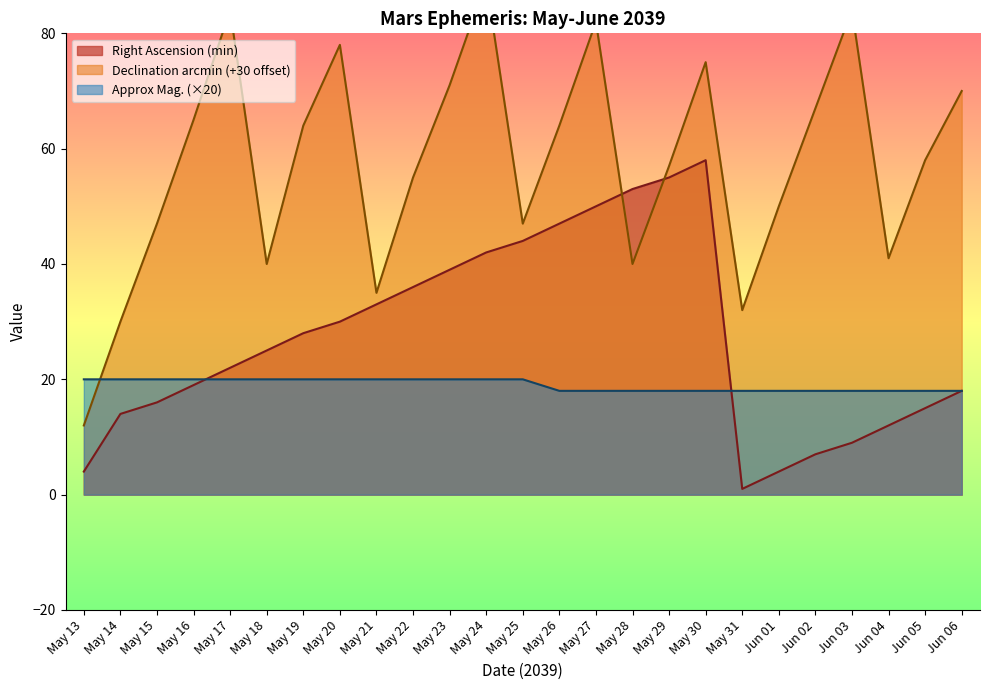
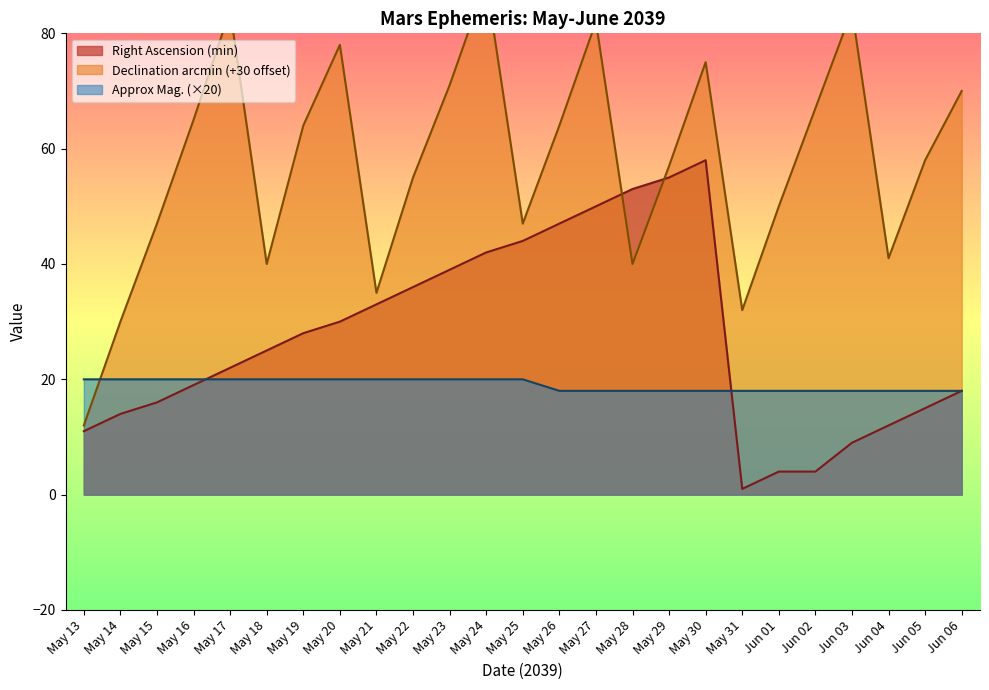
  {
    "Right Ascension (min)": {
-     "May 13": 4,
+     "May 13": 11,
      "May 14": 14,
      "May 15": 16,
      "May 16": 19,
      "May 17": 22,
      "May 18": 25,
      "May 19": 28,
      "May 20": 30,
      "May 21": 33,
      "May 22": 36,
      "May 23": 39,
      "May 24": 42,
      "May 25": 44,
      "May 26": 47,
      "May 27": 50,
      "May 28": 53,
      "May 29": 55,
      "May 30": 58,
      "May 31": 1,
      "Jun 01": 4,
-     "Jun 02": 7,
+     "Jun 02": 4,
      "Jun 03": 9,
      "Jun 04": 12,
      "Jun 05": 15
    },
    "Declination arcmin (+30 offset)": {
      "May 13": 12,
      "May 14": 30,
      "May 15": 47,
      "May 16": 65,
      "May 18": 40,
      "May 19": 64,
      "May 20": 78,
      "May 21": 35,
      "May 22": 55,
      "May 23": 71,
      "May 25": 47,
      "May 26": 64,
      "May 28": 40,
      "May 29": 57,
      "May 30": 75,
      "May 31": 32,
      "Jun 01": 50,
      "Jun 02": 67,
      "Jun 04": 41,
      "Jun 05": 58,
      "Jun 06": 70
    },
    "Approx Mag. (×20)": {
      "May 13": 20,
      "May 14": 20,
      "May 15": 20,
      "May 16": 20,
      "May 17": 20,
      "May 18": 20,
      "May 19": 20,
      "May 20": 20,
      "May 21": 20,
      "May 22": 20,
      "May 23": 20,
      "May 24": 20,
      "May 25": 20,
      "May 26": 18,
      "May 27": 18,
      "May 28": 18,
      "May 29": 18,
      "May 30": 18,
      "May 31": 18,
      "Jun 01": 18,
      "Jun 02": 18,
      "Jun 03": 18,
      "Jun 04": 18,
      "Jun 05": 18
    }
  }
